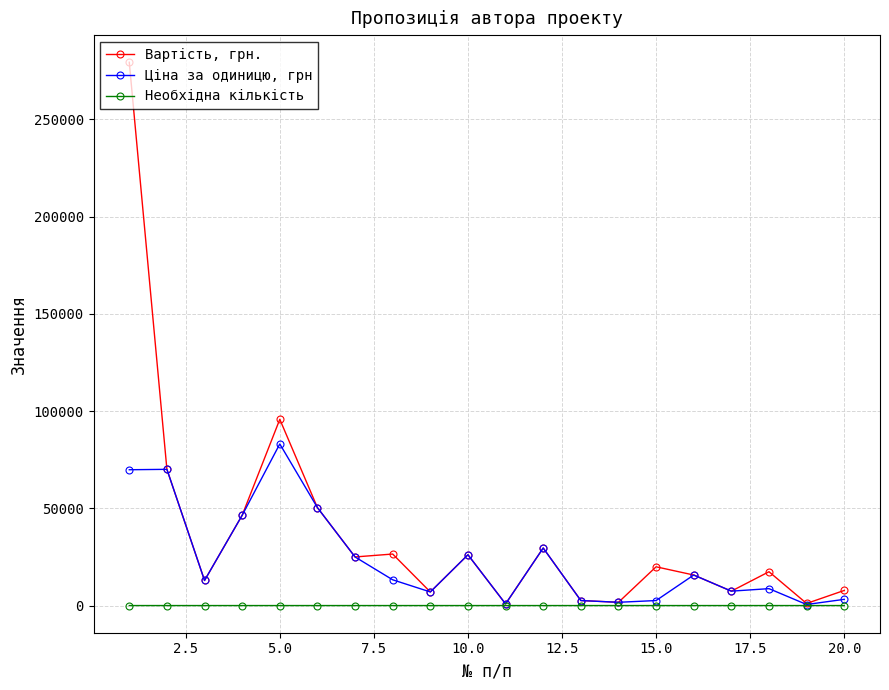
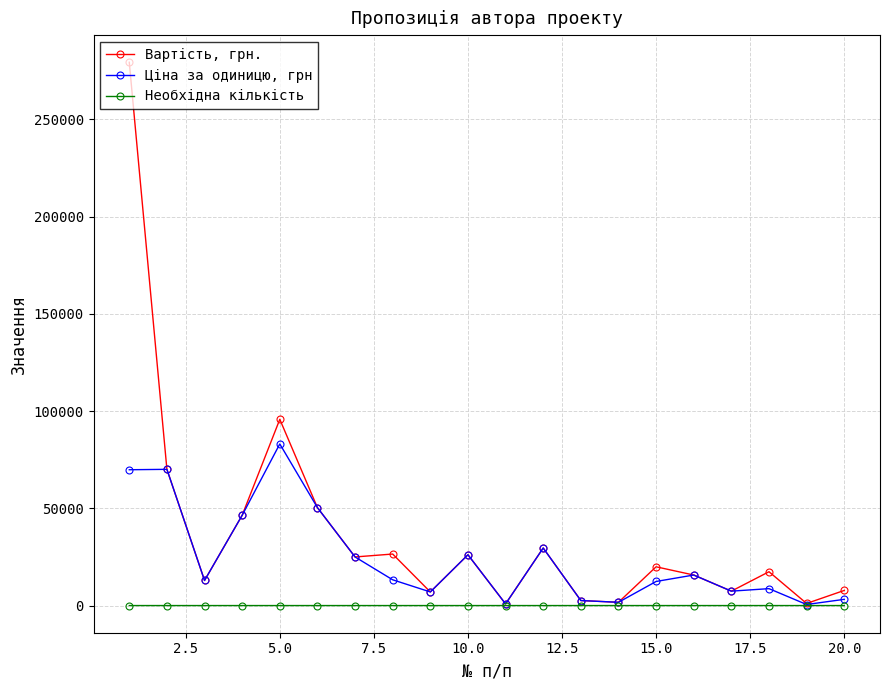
  {
    "Вартість, грн.": {
      "5.0": 96000,
      "15.0": 20000,
      "20.0": 8000
    },
    "Ціна за одиницю, грн": {
      "5.0": 83000,
-     "15.0": 3000,
+     "15.0": 12000,
      "20.0": 3000
    },
    "Необхідна кількість": {
      "5.0": 0,
      "10.0": 0,
      "15.0": 0,
      "20.0": 0
    }
  }
